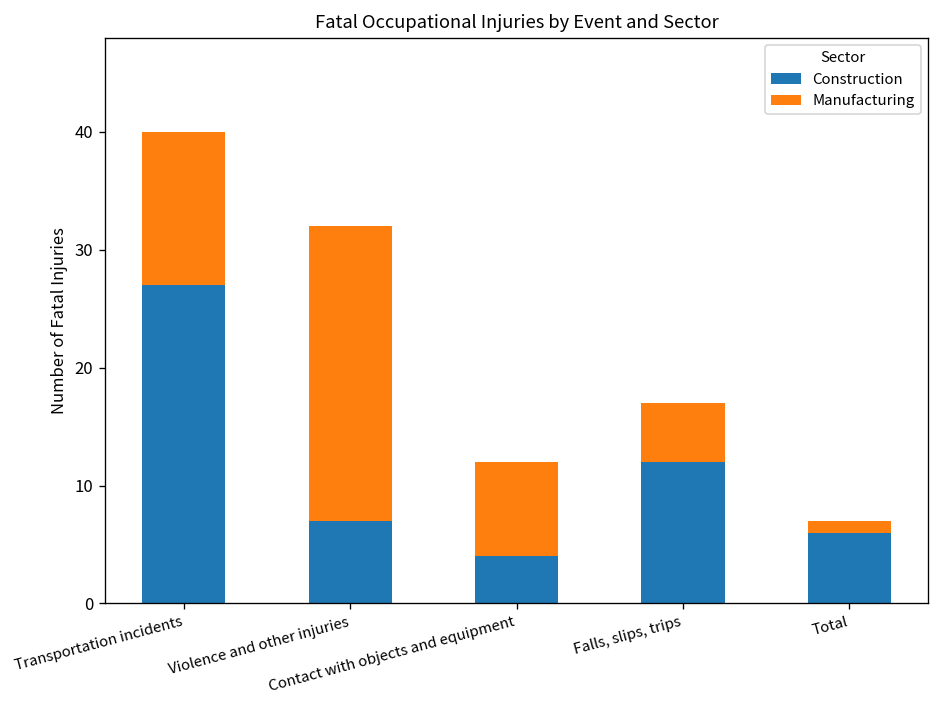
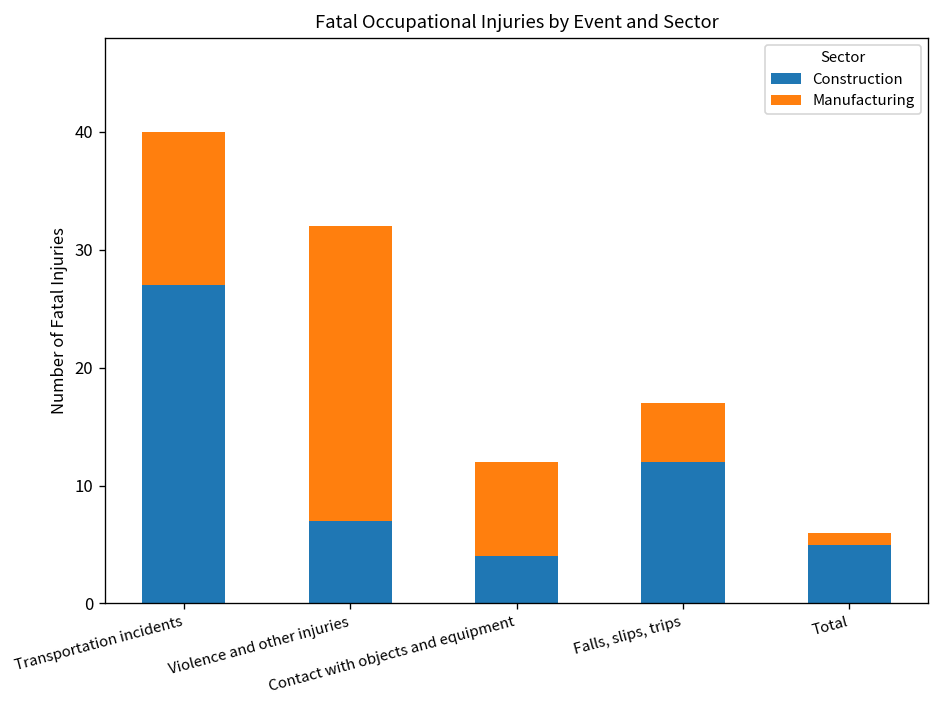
  {
    "Construction": {
      "Transportation incidents": 27,
      "Violence and other injuries": 7,
      "Contact with objects and equipment": 4,
      "Falls, slips, trips": 12,
-     "Total": 6
+     "Total": 5
    },
    "Manufacturing": {
      "Transportation incidents": 13,
      "Violence and other injuries": 25,
      "Contact with objects and equipment": 8,
      "Falls, slips, trips": 5,
      "Total": 1
    }
  }
